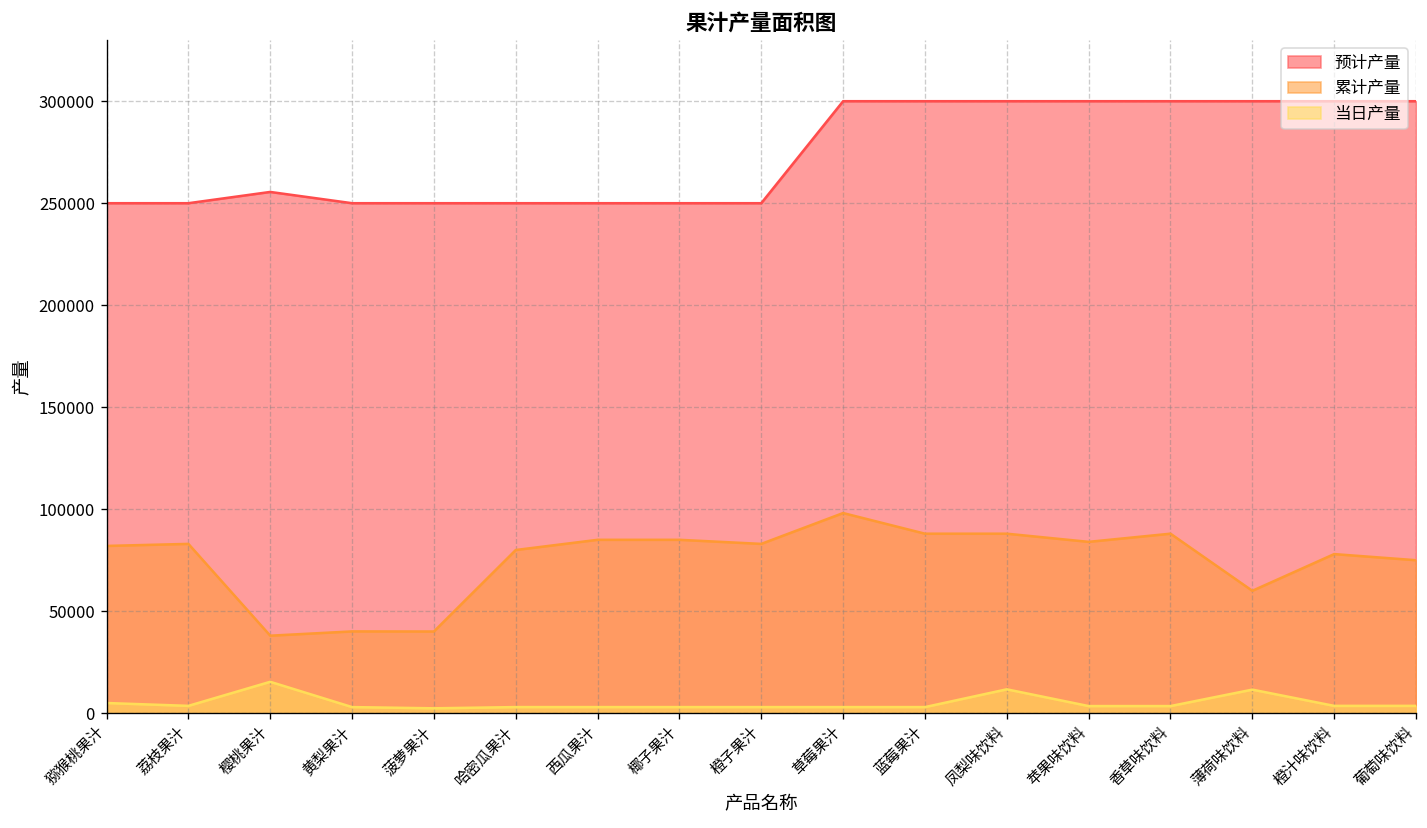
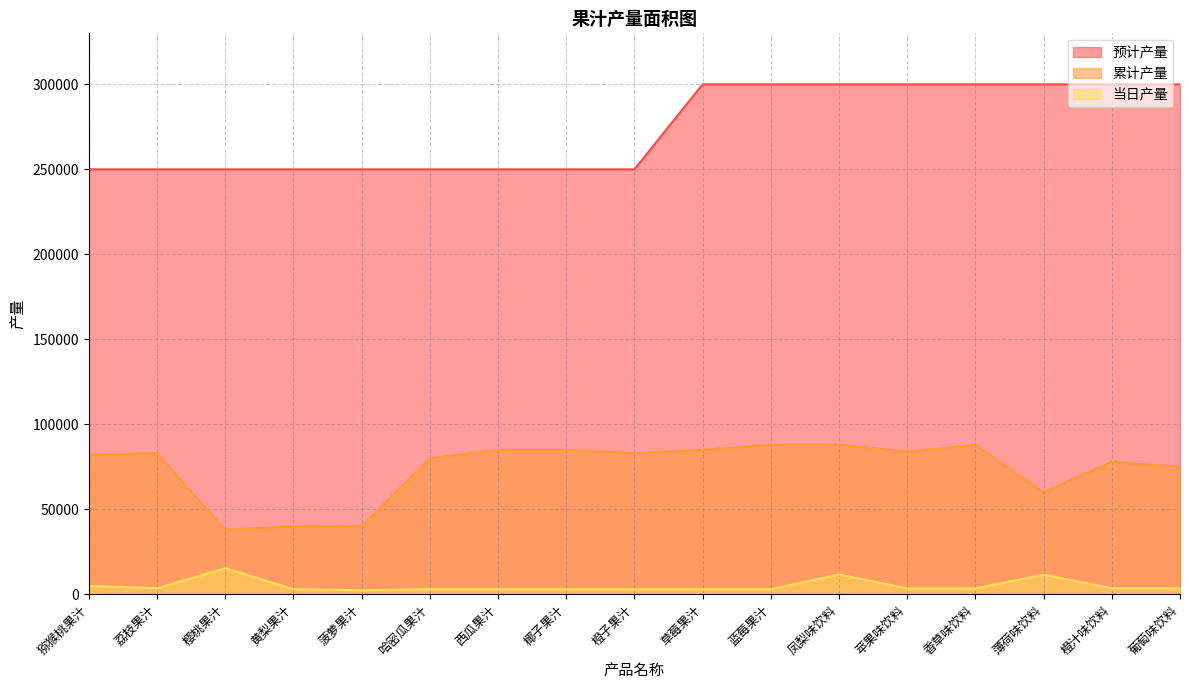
  {
    "预计产量": {
      "猕猴桃果汁": 250000,
      "荔枝果汁": 250000,
-     "樱桃果汁": 256000,
+     "樱桃果汁": 250000,
      "黄梨果汁": 250000,
      "菠萝果汁": 250000,
      "哈密瓜果汁": 250000,
      "西瓜果汁": 250000,
      "椰子果汁": 250000,
      "橙子果汁": 250000,
      "草莓果汁": 300000,
      "蓝莓果汁": 300000,
      "凤梨味饮料": 300000,
      "苹果味饮料": 300000,
      "香草味饮料": 300000,
      "薄荷味饮料": 300000,
      "葡萄味饮料": 300000
    },
    "累计产量": {
      "猕猴桃果汁": 82000,
      "荔枝果汁": 83000,
      "樱桃果汁": 38000,
      "黄梨果汁": 40000,
      "菠萝果汁": 40000,
      "哈密瓜果汁": 80000,
      "西瓜果汁": 85000,
      "椰子果汁": 85000,
      "橙子果汁": 83000,
-     "草莓果汁": 98000,
+     "草莓果汁": 85000,
      "蓝莓果汁": 88000,
      "凤梨味饮料": 88000,
      "苹果味饮料": 84000,
      "香草味饮料": 88000,
      "薄荷味饮料": 60000,
      "橙汁味饮料": 78000,
      "葡萄味饮料": 75000
    },
    "当日产量": {
      "猕猴桃果汁": 5000,
      "荔枝果汁": 4000,
      "樱桃果汁": 15000,
      "黄梨果汁": 3000,
      "菠萝果汁": 2000,
      "哈密瓜果汁": 3000,
      "西瓜果汁": 3000,
      "椰子果汁": 3000,
      "橙子果汁": 3000,
      "草莓果汁": 3000,
      "蓝莓果汁": 3000,
      "凤梨味饮料": 12000,
      "苹果味饮料": 4000,
      "香草味饮料": 4000,
      "薄荷味饮料": 12000,
      "橙汁味饮料": 4000,
      "葡萄味饮料": 4000
    }
  }
